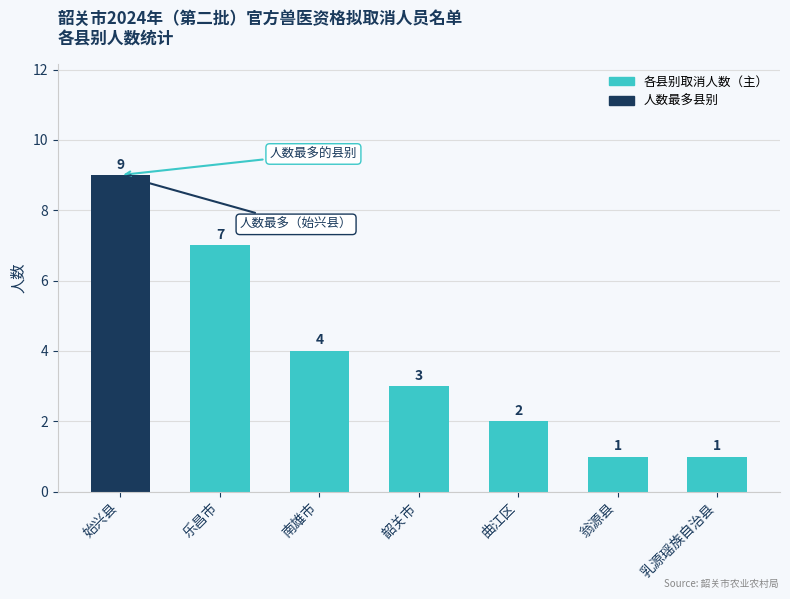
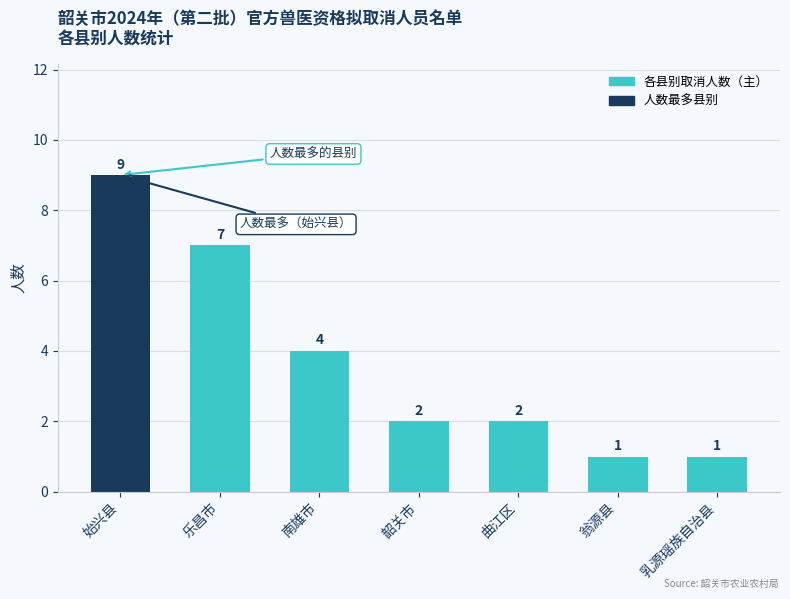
  {
    "始兴县": 9,
    "南雄市": 4,
-   "韶关市": 3,
+   "韶关市": 2,
    "曲江区": 2,
    "翁源县": 1,
    "乳源瑶族自治县": 1
  }
